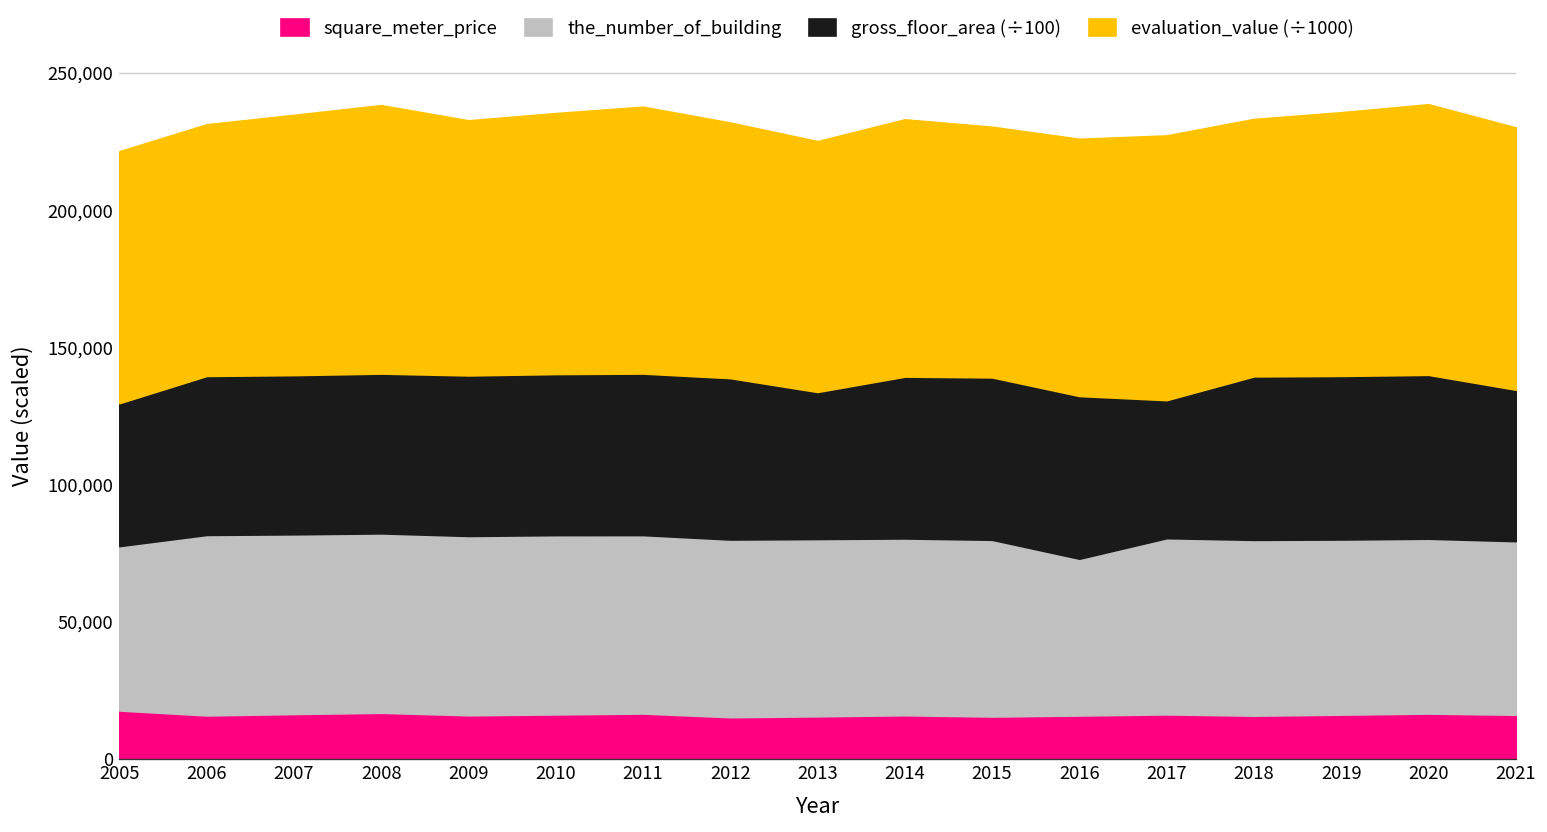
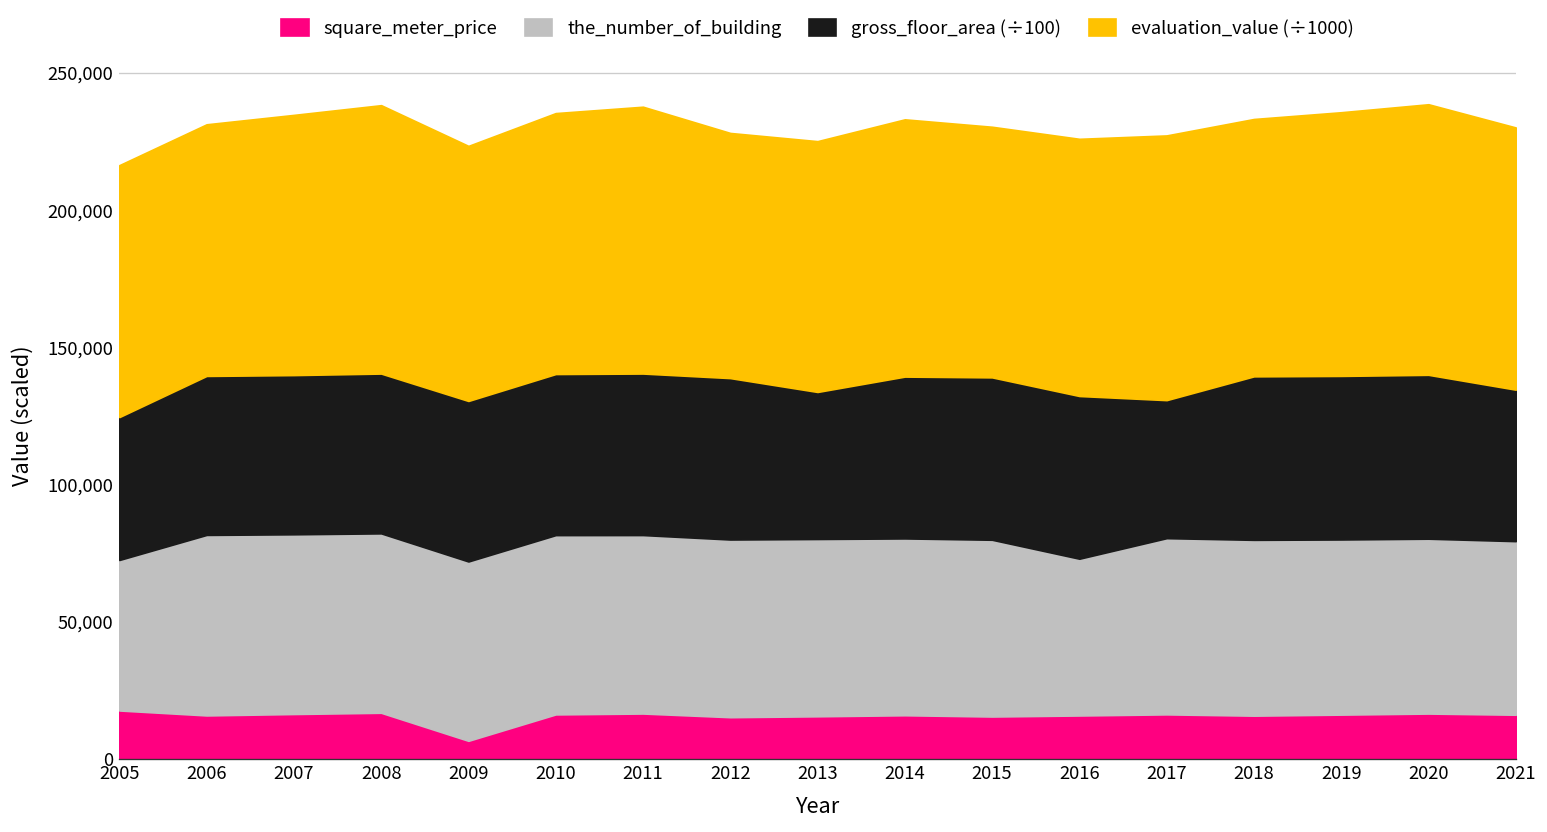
  {
    "square_meter_price": {
-     "2009": "16,000"
+     "2009": "7,000"
    },
    "the_number_of_building": {
-     "2005": "60,000"
+     "2005": "55,000"
    },
    "evaluation_value (÷1000)": {
      "2005": "92,000",
      "2006": "92,000",
      "2007": "95,000",
      "2008": "98,000",
      "2009": "93,000",
      "2010": "95,000",
      "2011": "97,000",
-     "2012": "93,000",
+     "2012": "89,000",
      "2013": "91,000",
      "2014": "94,000",
      "2015": "91,000",
      "2016": "94,000",
      "2017": "96,000",
      "2018": "94,000",
      "2019": "96,000",
      "2020": "99,000",
      "2021": "96,000"
    }
  }
